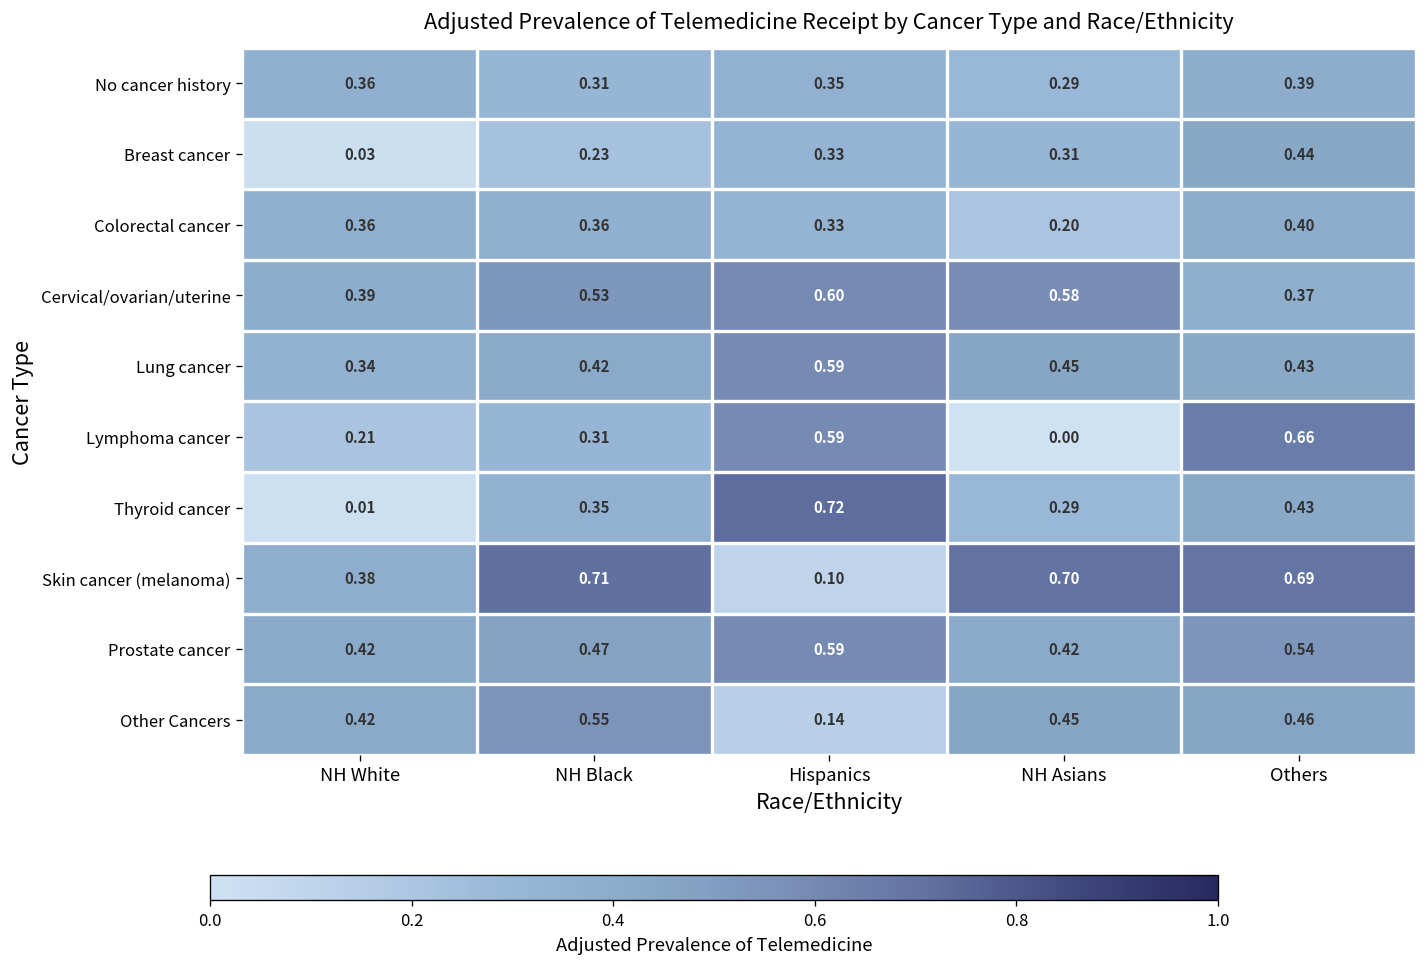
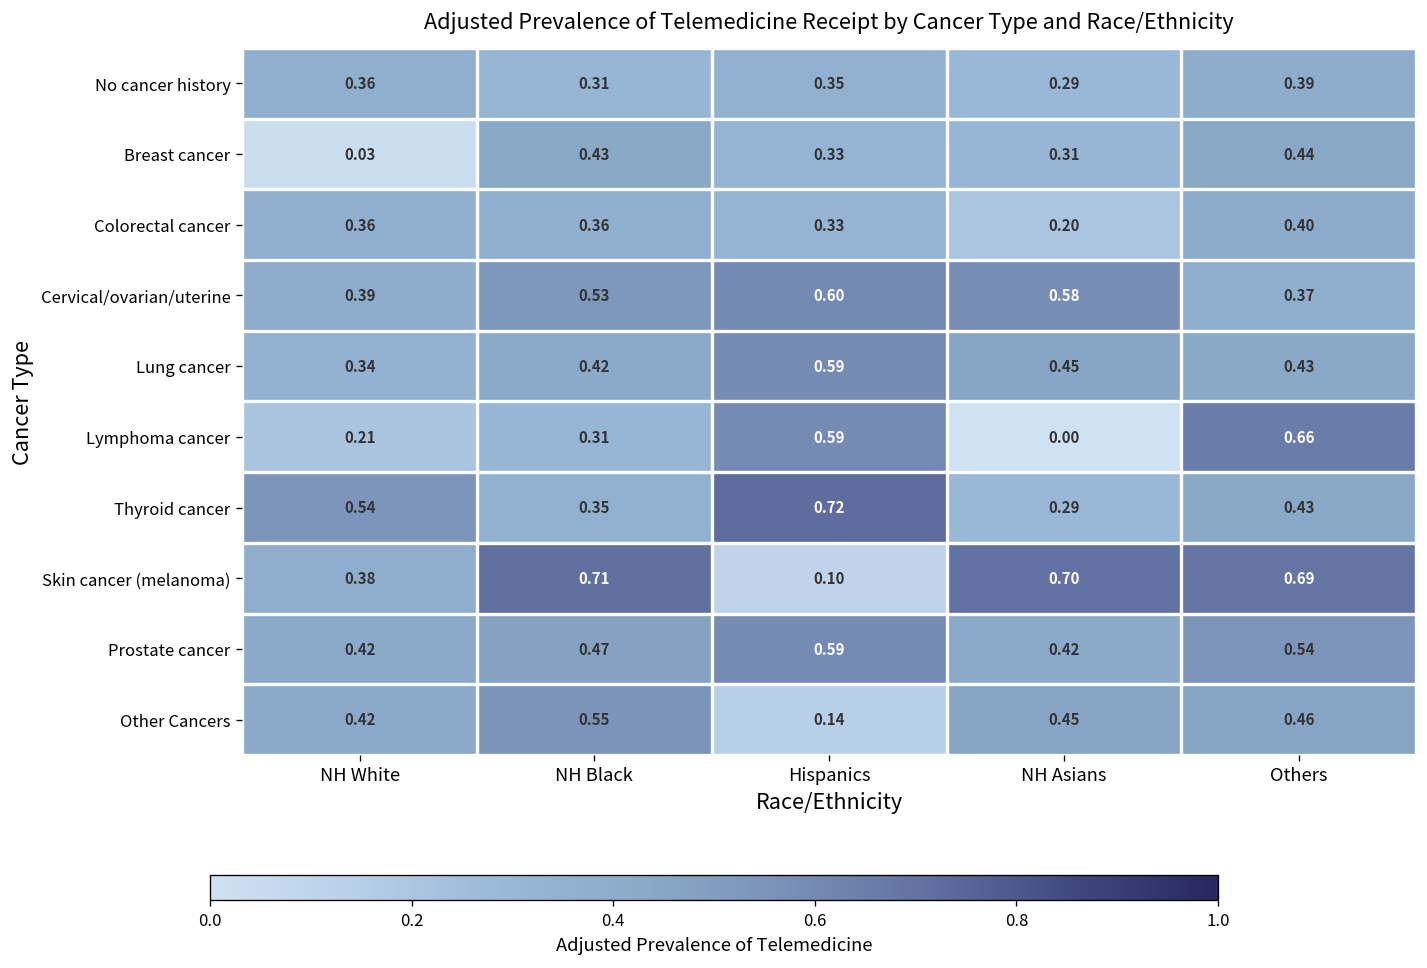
  {
    "No cancer history": {
      "NH White": 0.36,
      "NH Black": 0.31,
      "Hispanics": 0.35,
      "NH Asians": 0.29,
      "Others": 0.39
    },
    "Breast cancer": {
      "NH White": 0.03,
-     "NH Black": 0.23,
+     "NH Black": 0.43,
      "Hispanics": 0.33,
      "NH Asians": 0.31,
      "Others": 0.44
    },
    "Colorectal cancer": {
      "NH White": 0.36,
      "NH Black": 0.36,
      "Hispanics": 0.33,
      "NH Asians": 0.20,
      "Others": 0.40
    },
    "Cervical/ovarian/uterine": {
      "NH White": 0.39,
      "NH Black": 0.53,
      "Hispanics": 0.60,
      "NH Asians": 0.58,
      "Others": 0.37
    },
    "Lung cancer": {
      "NH White": 0.34,
      "NH Black": 0.42,
      "Hispanics": 0.59,
      "NH Asians": 0.45,
      "Others": 0.43
    },
    "Lymphoma cancer": {
      "NH White": 0.21,
      "NH Black": 0.31,
      "Hispanics": 0.59,
      "NH Asians": 0.00,
      "Others": 0.66
    },
    "Thyroid cancer": {
-     "NH White": 0.01,
+     "NH White": 0.54,
      "NH Black": 0.35,
      "Hispanics": 0.72,
      "NH Asians": 0.29,
      "Others": 0.43
    },
    "Skin cancer (melanoma)": {
      "NH White": 0.38,
      "NH Black": 0.71,
      "Hispanics": 0.10,
      "NH Asians": 0.70,
      "Others": 0.69
    },
    "Prostate cancer": {
      "NH White": 0.42,
      "NH Black": 0.47,
      "Hispanics": 0.59,
      "NH Asians": 0.42,
      "Others": 0.54
    },
    "Other Cancers": {
      "NH White": 0.42,
      "NH Black": 0.55,
      "Hispanics": 0.14,
      "NH Asians": 0.45,
      "Others": 0.46
    }
  }
